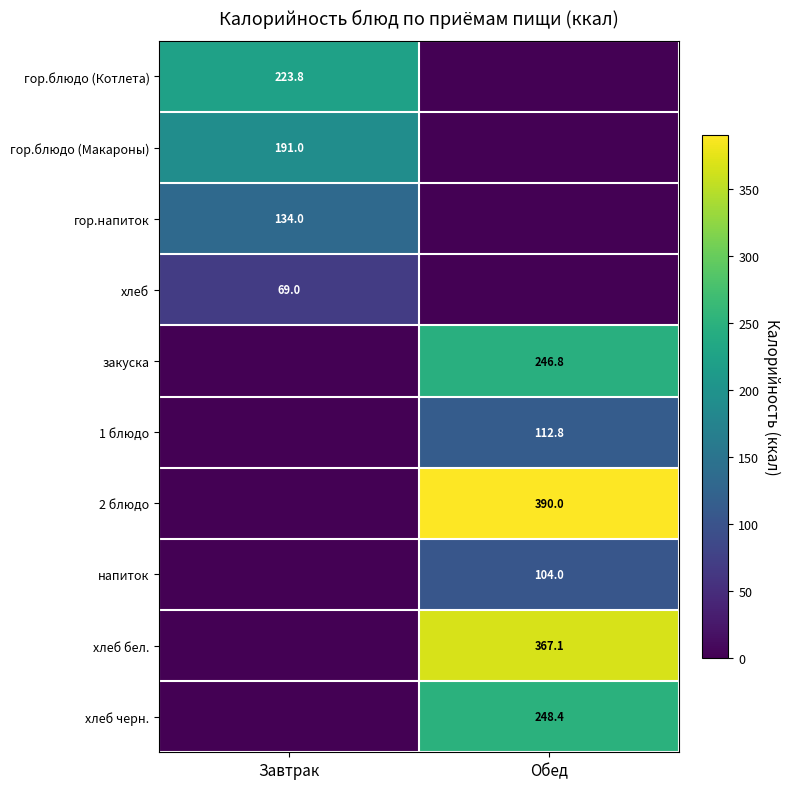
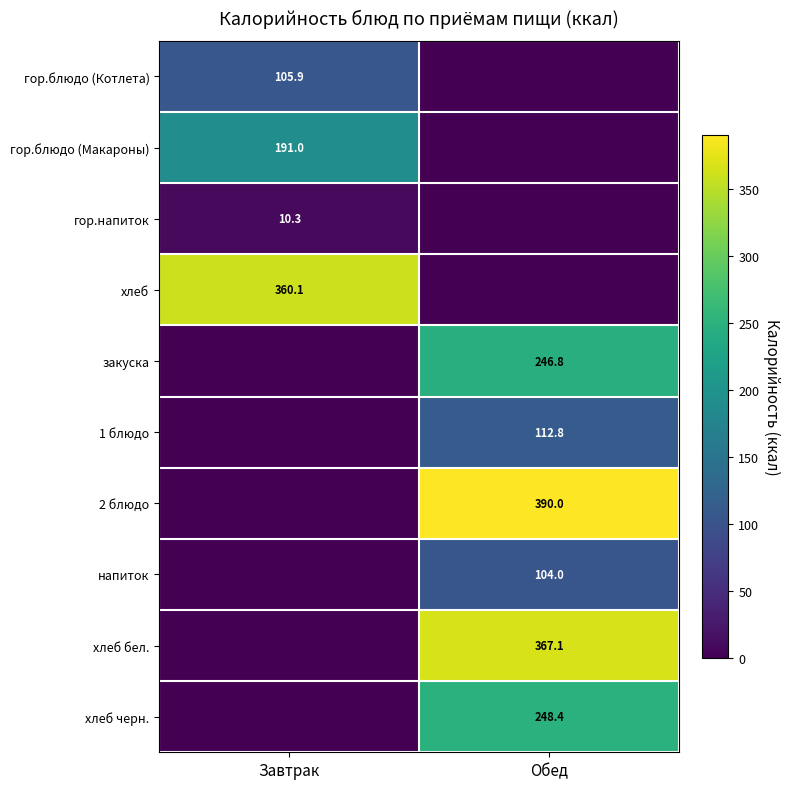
  {
    "гор.блюдо (Котлета)": {
-     "Завтрак": 223.8
+     "Завтрак": 105.9
    },
    "гор.блюдо (Макароны)": {
      "Завтрак": 191.0
    },
    "гор.напиток": {
-     "Завтрак": 134.0
+     "Завтрак": 10.3
    },
    "хлеб": {
-     "Завтрак": 69.0
+     "Завтрак": 360.1
    },
    "закуска": {
      "Обед": 246.8
    },
    "1 блюдо": {
      "Обед": 112.8
    },
    "2 блюдо": {
      "Обед": 390.0
    },
    "напиток": {
      "Обед": 104.0
    },
    "хлеб бел.": {
      "Обед": 367.1
    },
    "хлеб черн.": {
      "Обед": 248.4
    }
  }
